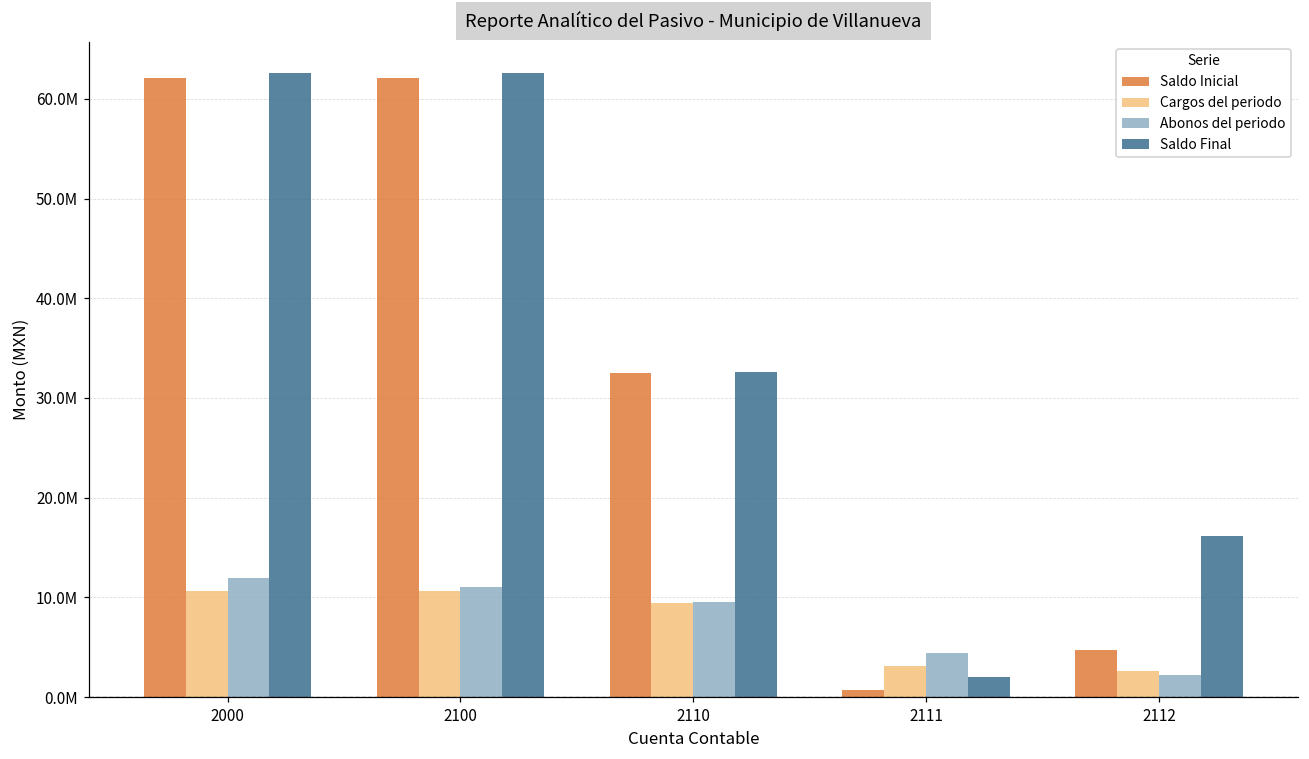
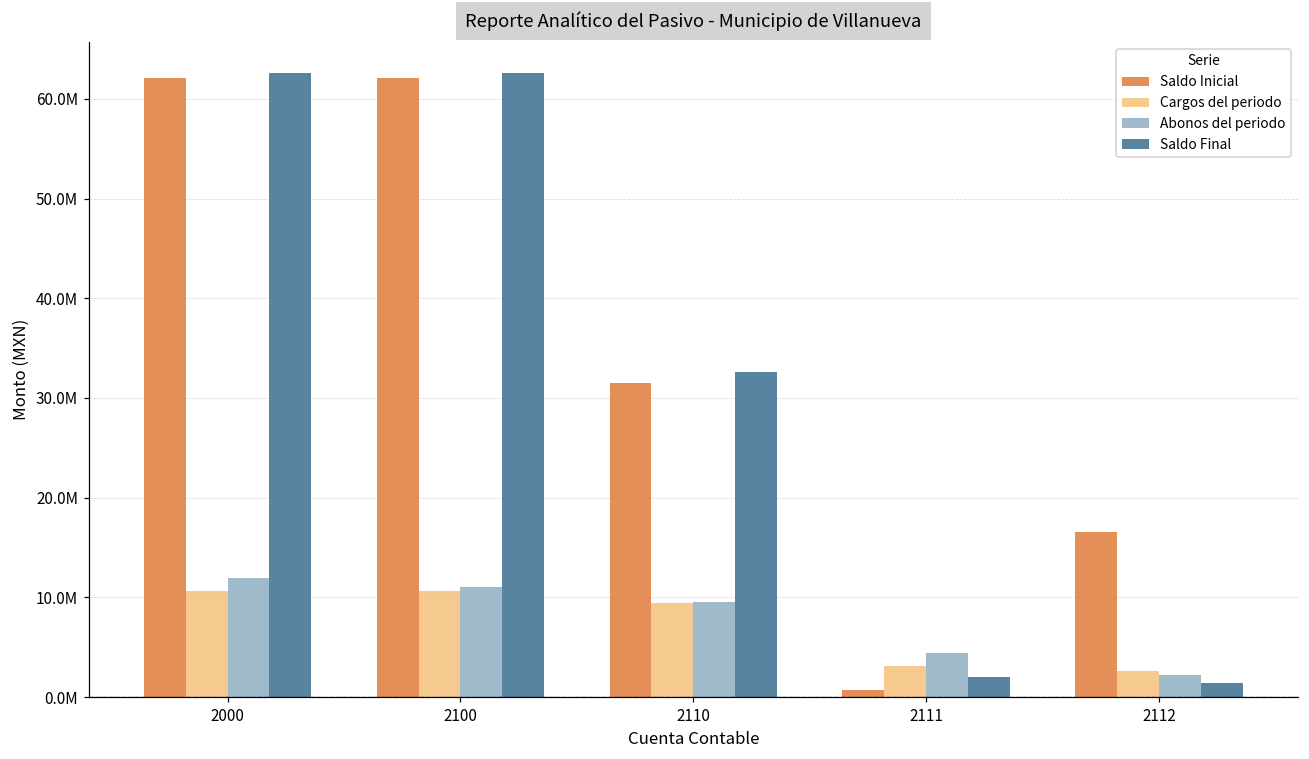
  {
    "Saldo Inicial": {
      "2000": 62000000,
      "2100": 62000000,
-     "2110": 33000000,
+     "2110": 31000000,
      "2111": 1000000,
-     "2112": 5000000
+     "2112": 17000000
    },
    "Cargos del periodo": {
      "2000": 11000000,
      "2100": 11000000,
      "2110": 9000000,
      "2111": 3000000,
      "2112": 3000000
    },
    "Abonos del periodo": {
      "2000": 12000000,
      "2100": 11000000,
      "2110": 10000000,
      "2111": 4000000,
      "2112": 2000000
    },
    "Saldo Final": {
      "2000": 63000000,
      "2100": 63000000,
      "2110": 33000000,
      "2111": 2000000,
-     "2112": 16000000
+     "2112": 1000000
    }
  }
